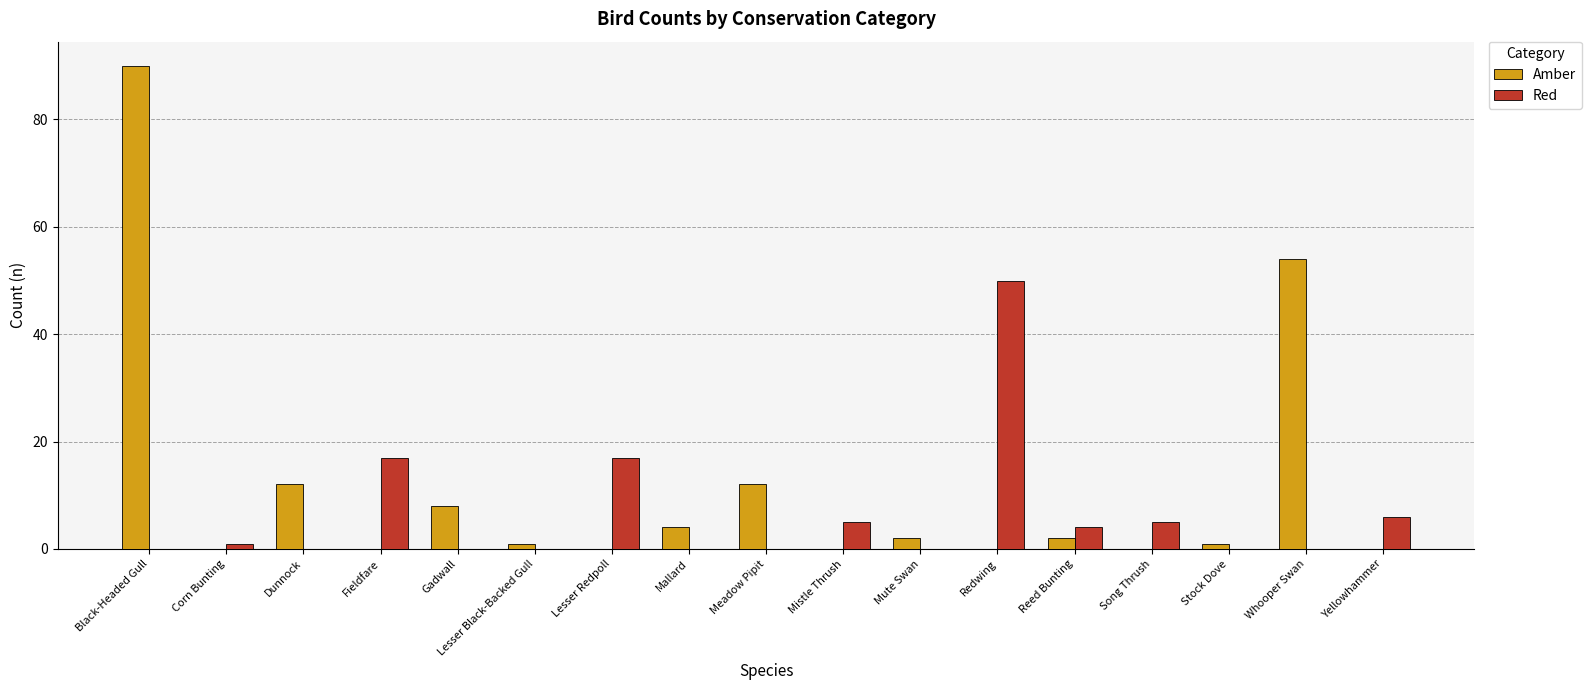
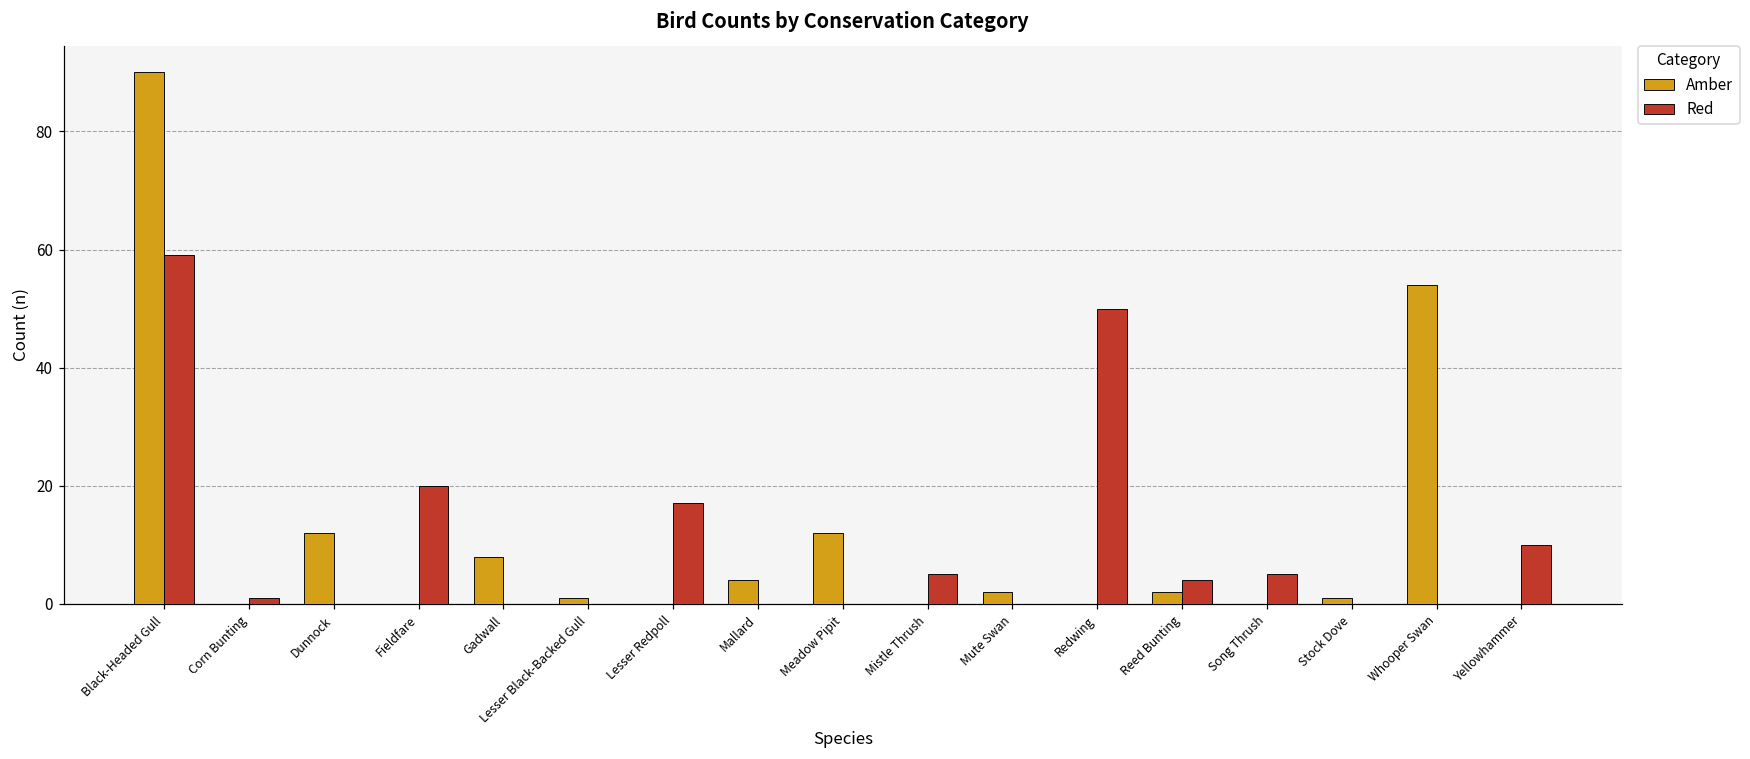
  {
    "Amber": {
      "Black-Headed Gull": 90,
      "Corn Bunting": 0,
      "Dunnock": 12,
      "Fieldfare": 0,
      "Gadwall": 8,
      "Lesser Black-Backed Gull": 1,
      "Lesser Redpoll": 0,
      "Mallard": 4,
      "Meadow Pipit": 12,
      "Mistle Thrush": 0,
      "Mute Swan": 2,
      "Redwing": 0,
      "Reed Bunting": 2,
      "Song Thrush": 0,
      "Stock Dove": 1,
      "Whooper Swan": 54,
      "Yellowhammer": 0
    },
    "Red": {
-     "Black-Headed Gull": 0,
+     "Black-Headed Gull": 59,
      "Corn Bunting": 1,
      "Dunnock": 0,
-     "Fieldfare": 17,
+     "Fieldfare": 20,
      "Gadwall": 0,
      "Lesser Black-Backed Gull": 0,
      "Lesser Redpoll": 17,
      "Mallard": 0,
      "Meadow Pipit": 0,
      "Mistle Thrush": 5,
      "Mute Swan": 0,
      "Redwing": 50,
      "Reed Bunting": 4,
      "Song Thrush": 5,
      "Stock Dove": 0,
      "Whooper Swan": 0,
-     "Yellowhammer": 6
+     "Yellowhammer": 10
    }
  }
